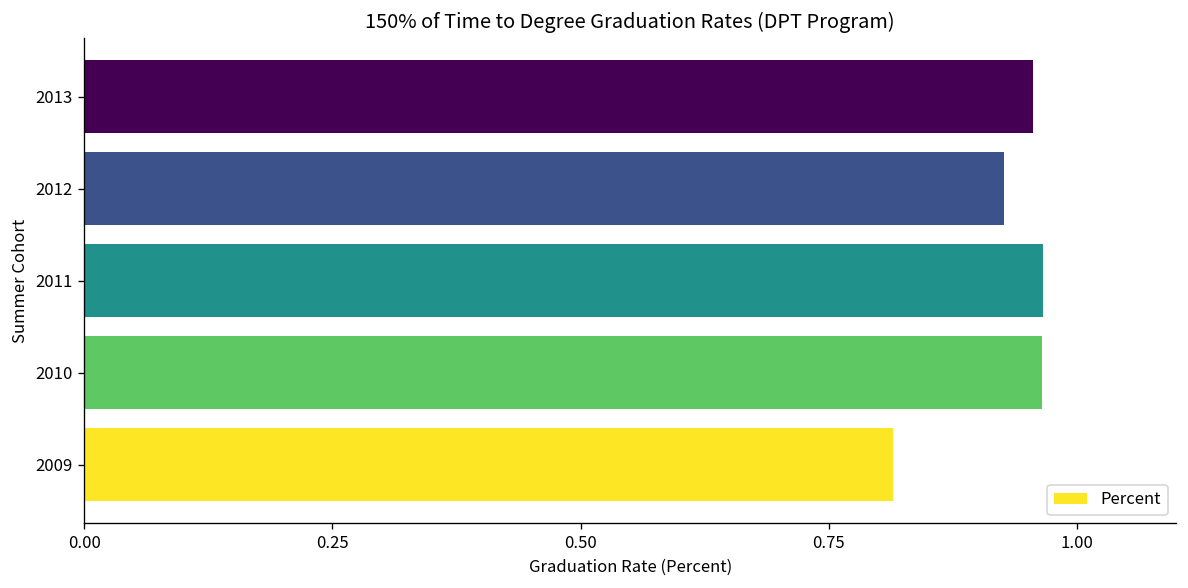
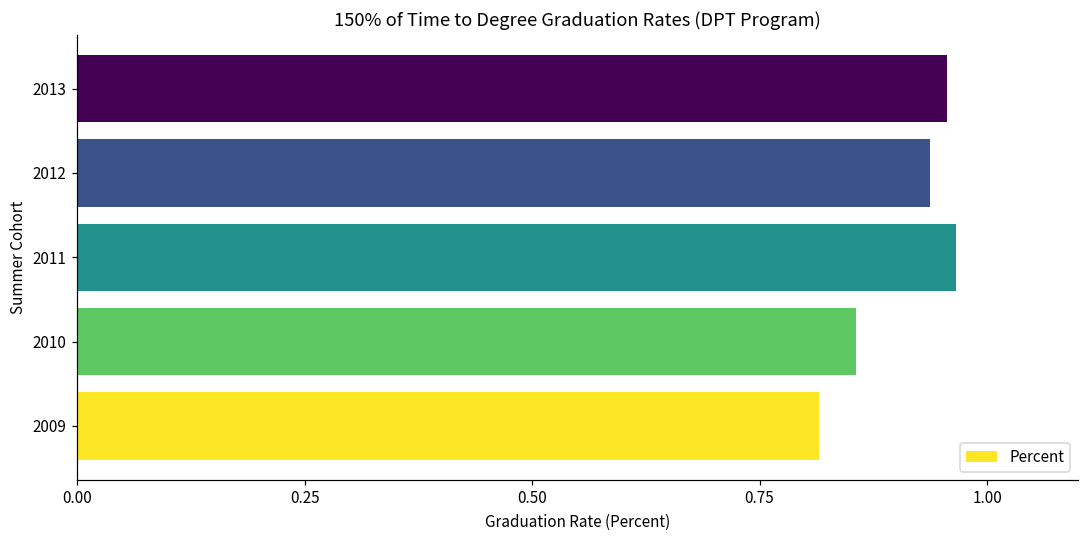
  {
    "2013": 0.96,
-   "2012": 0.93,
+   "2012": 0.94,
    "2011": 0.97,
-   "2010": 0.97,
+   "2010": 0.86,
    "2009": 0.82
  }
